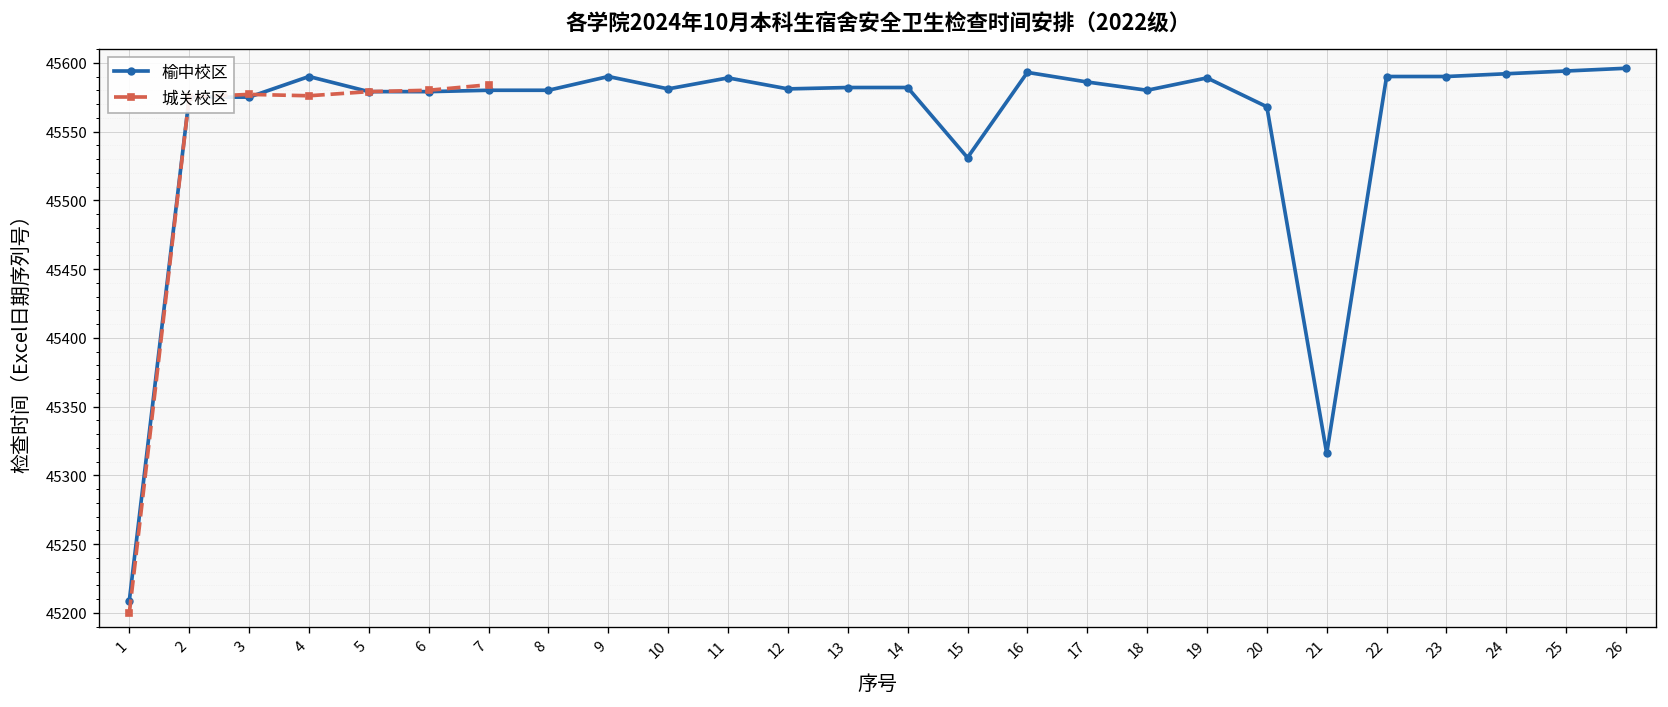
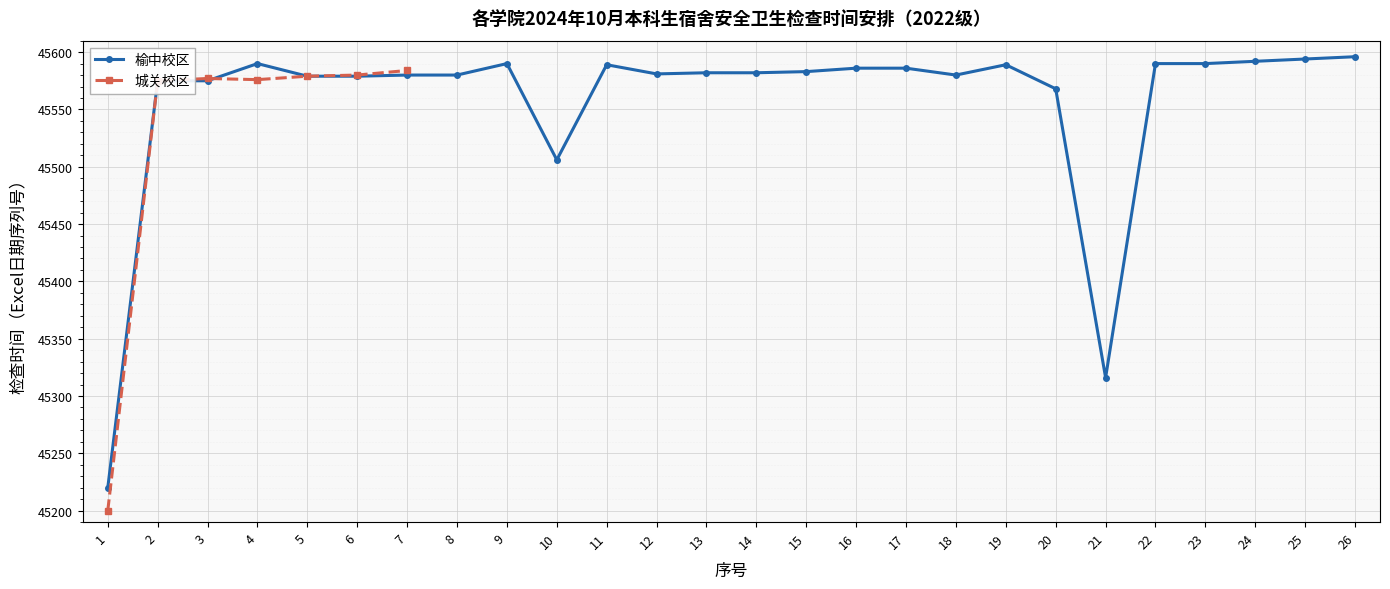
  {
    "榆中校区": {
-     "1": 45209,
+     "1": 45220,
      "4": 45590,
      "7": 45580,
      "8": 45580,
      "9": 45590,
-     "10": 45581,
+     "10": 45506,
      "11": 45589,
      "12": 45581,
      "13": 45582,
      "14": 45582,
-     "15": 45531,
-     "16": 45593,
+     "15": 45583,
+     "16": 45586,
      "17": 45586,
      "18": 45580,
      "19": 45589,
      "20": 45568,
      "21": 45316,
      "22": 45590,
      "23": 45590,
      "24": 45592,
      "25": 45594,
      "26": 45596
    },
    "城关校区": {
      "1": 45200,
      "4": 45576,
      "7": 45584
    }
  }
